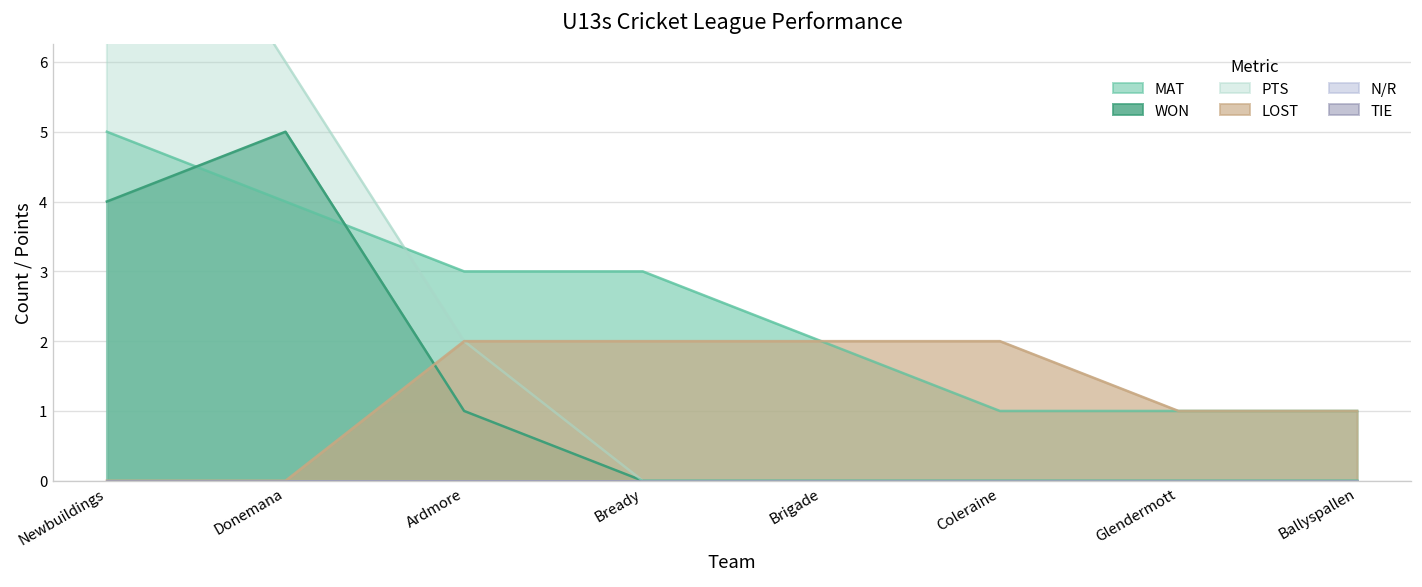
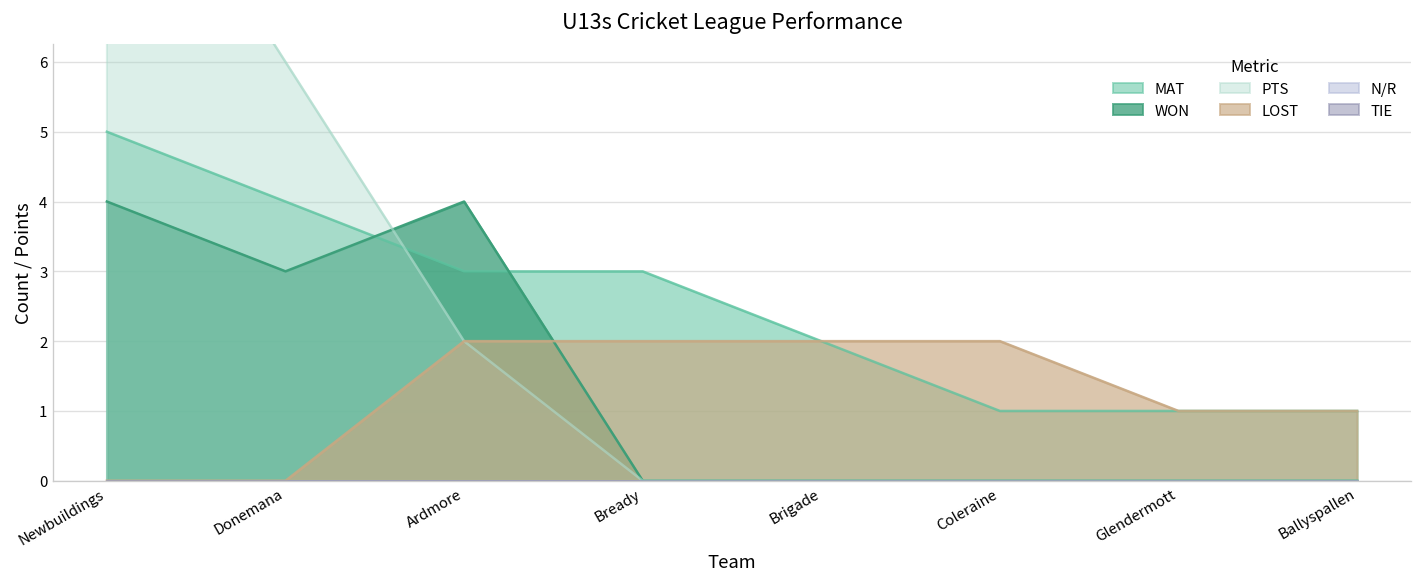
  {
    "MAT": {
      "Newbuildings": 5,
      "Donemana": 4,
      "Ardmore": 3,
      "Bready": 3,
      "Coleraine": 1
    },
    "WON": {
      "Newbuildings": 4,
-     "Donemana": 5,
-     "Ardmore": 1
+     "Donemana": 3,
+     "Ardmore": 4
    },
    "PTS": {
      "Donemana": 6
    },
    "LOST": {
      "Bready": 2,
      "Coleraine": 2
    },
    "TIE": {
      "Ardmore": 0
    }
  }
